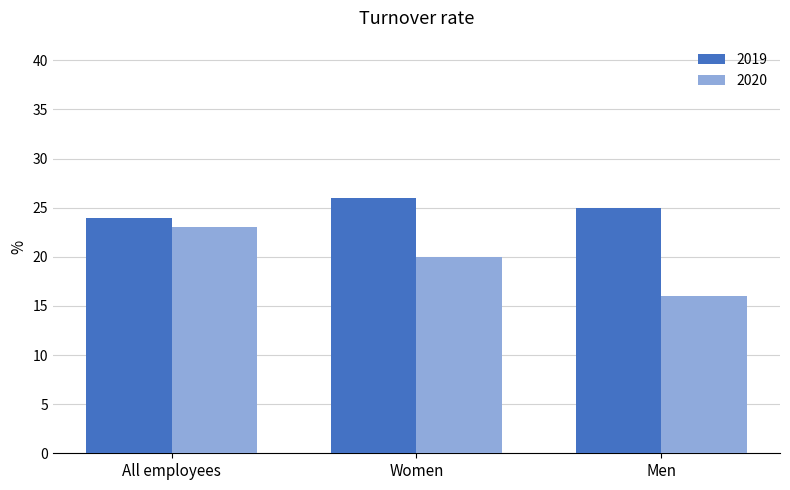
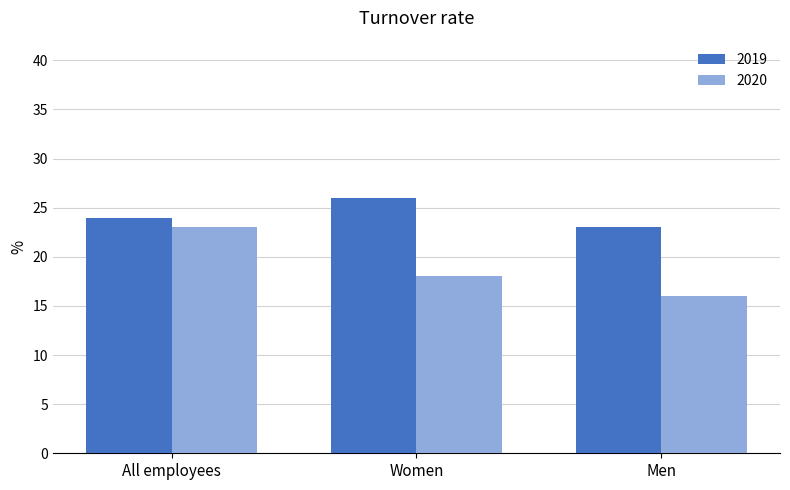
  {
    "2019": {
      "All employees": 24,
      "Women": 26,
-     "Men": 25
+     "Men": 23
    },
    "2020": {
      "All employees": 23,
-     "Women": 20,
+     "Women": 18,
      "Men": 16
    }
  }
